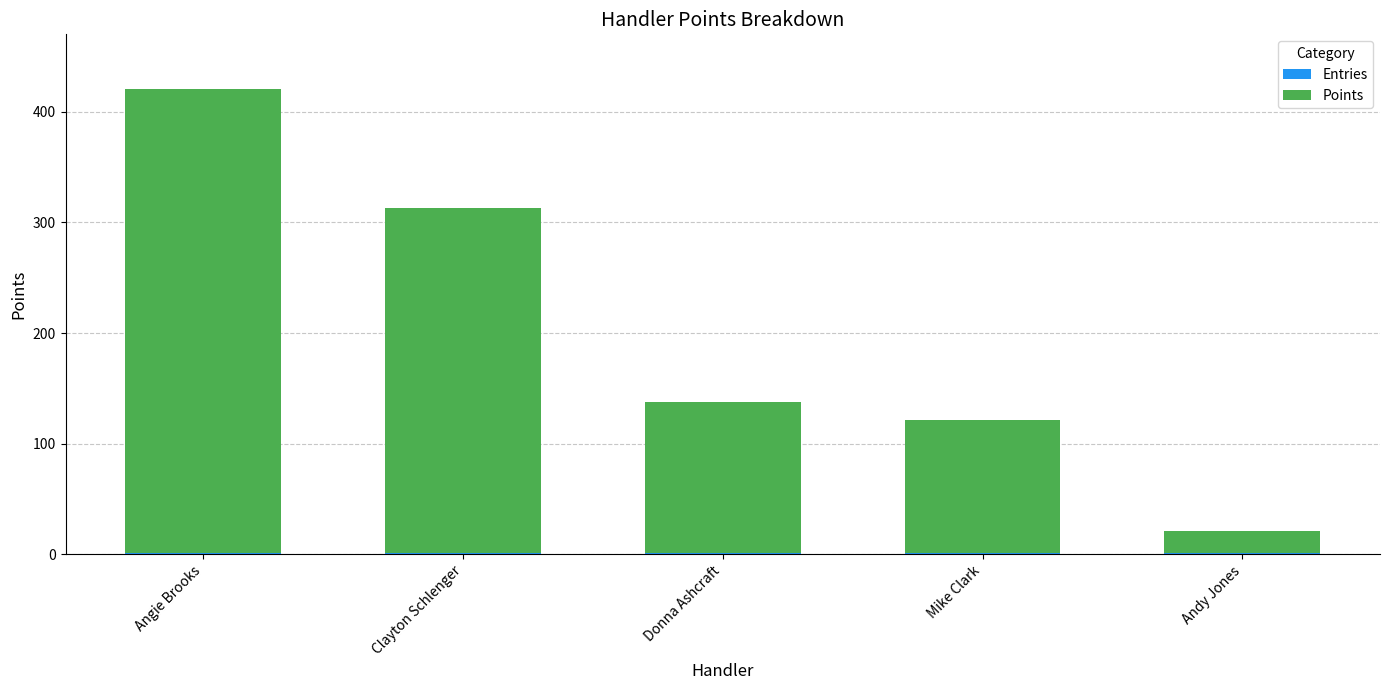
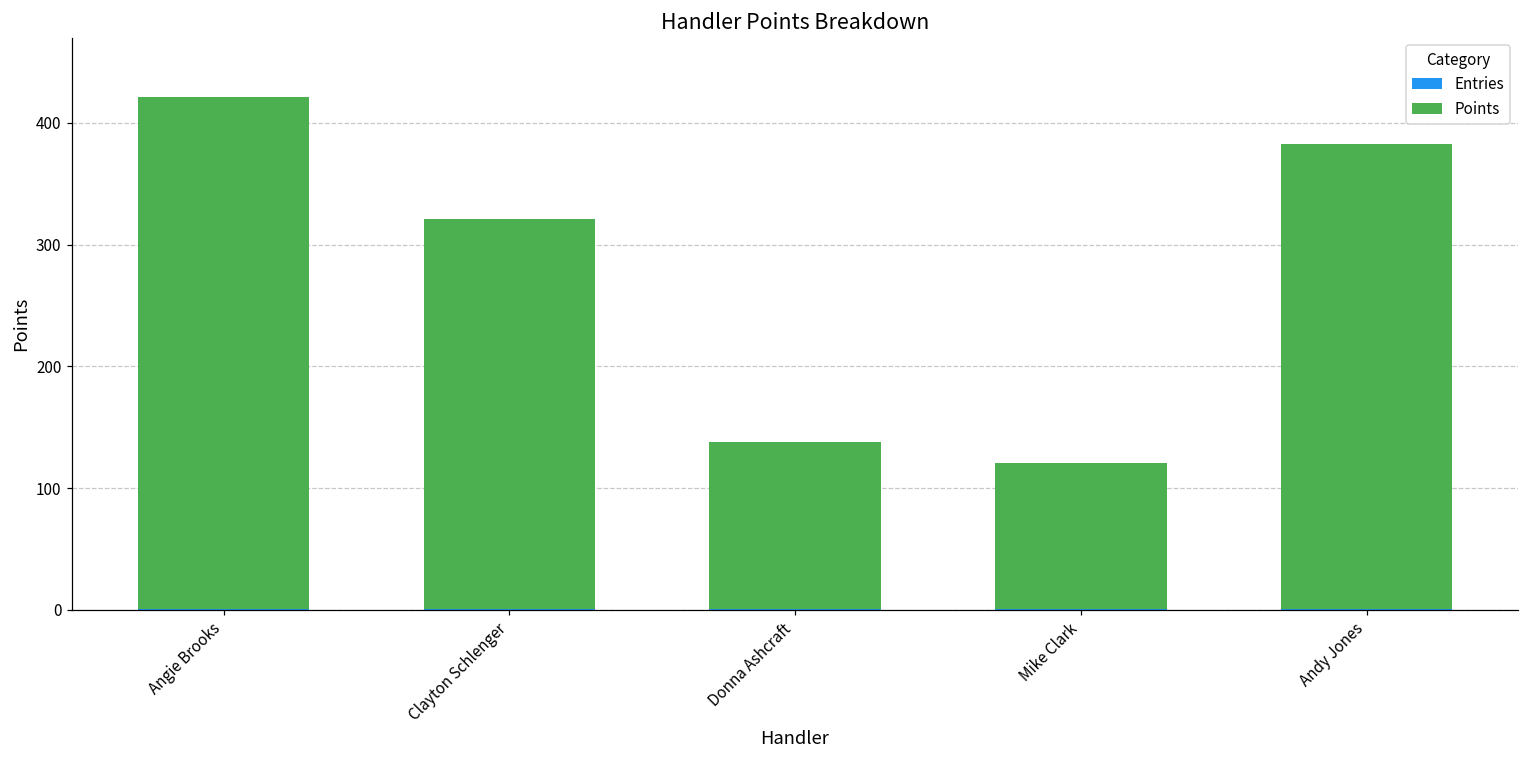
  {
    "Points": {
      "Angie Brooks": 420,
-     "Clayton Schlenger": 312,
+     "Clayton Schlenger": 320,
      "Donna Ashcraft": 137,
      "Mike Clark": 120,
-     "Andy Jones": 20
+     "Andy Jones": 382
    }
  }
